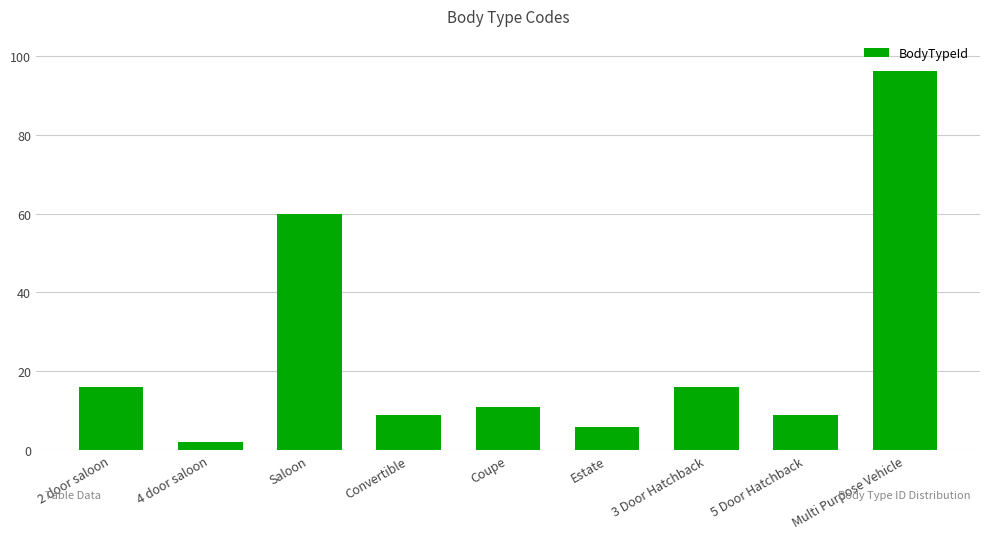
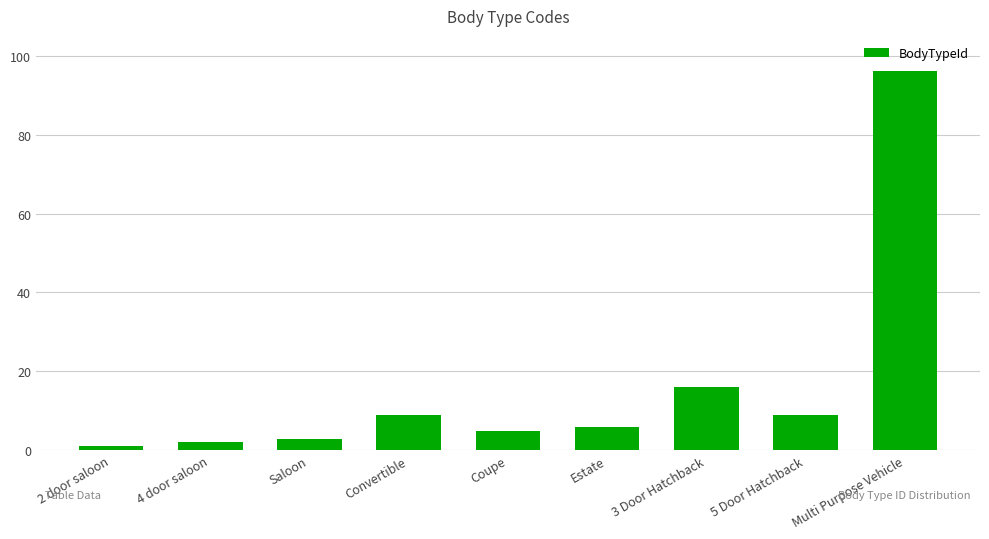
  {
-   "2 door saloon": 16,
+   "2 door saloon": 1,
    "4 door saloon": 2,
-   "Saloon": 60,
+   "Saloon": 3,
    "Convertible": 9,
-   "Coupe": 11,
+   "Coupe": 5,
    "Estate": 6,
    "3 Door Hatchback": 16,
    "5 Door Hatchback": 9,
    "Multi Purpose Vehicle": 96
  }
